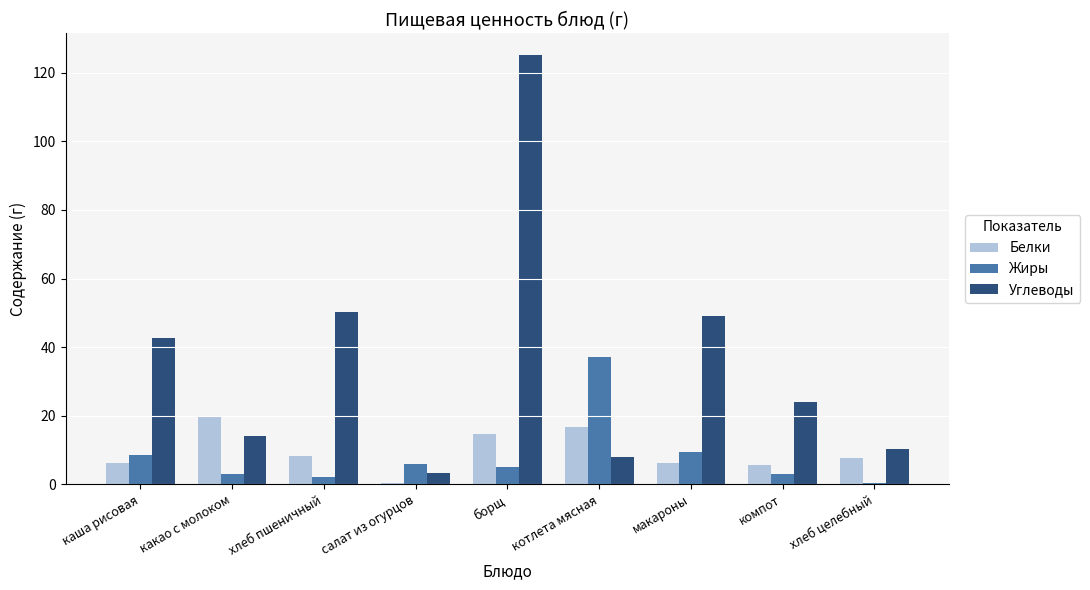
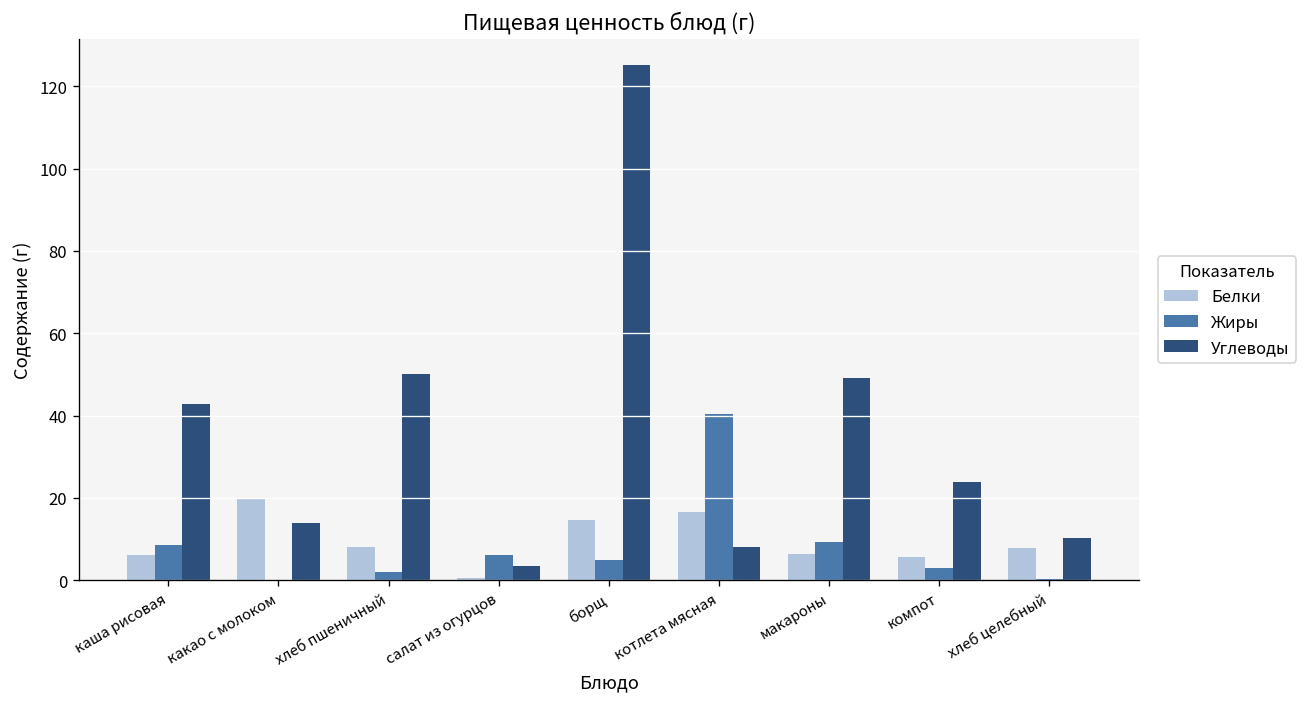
  {
    "Белки": {
      "каша рисовая": 6,
      "какао с молоком": 20,
      "хлеб пшеничный": 8,
      "борщ": 15,
      "котлета мясная": 17,
      "макароны": 6,
      "компот": 6,
      "хлеб целебный": 8
    },
    "Жиры": {
      "каша рисовая": 9,
-     "какао с молоком": 3,
+     "какао с молоком": 0,
      "хлеб пшеничный": 2,
      "салат из огурцов": 6,
      "борщ": 5,
-     "котлета мясная": 37,
+     "котлета мясная": 40,
      "макароны": 9,
      "компот": 3
    },
    "Углеводы": {
      "каша рисовая": 43,
      "какао с молоком": 14,
      "хлеб пшеничный": 50,
      "салат из огурцов": 3,
      "борщ": 125,
      "котлета мясная": 8,
      "макароны": 49,
      "компот": 24,
      "хлеб целебный": 10
    }
  }
